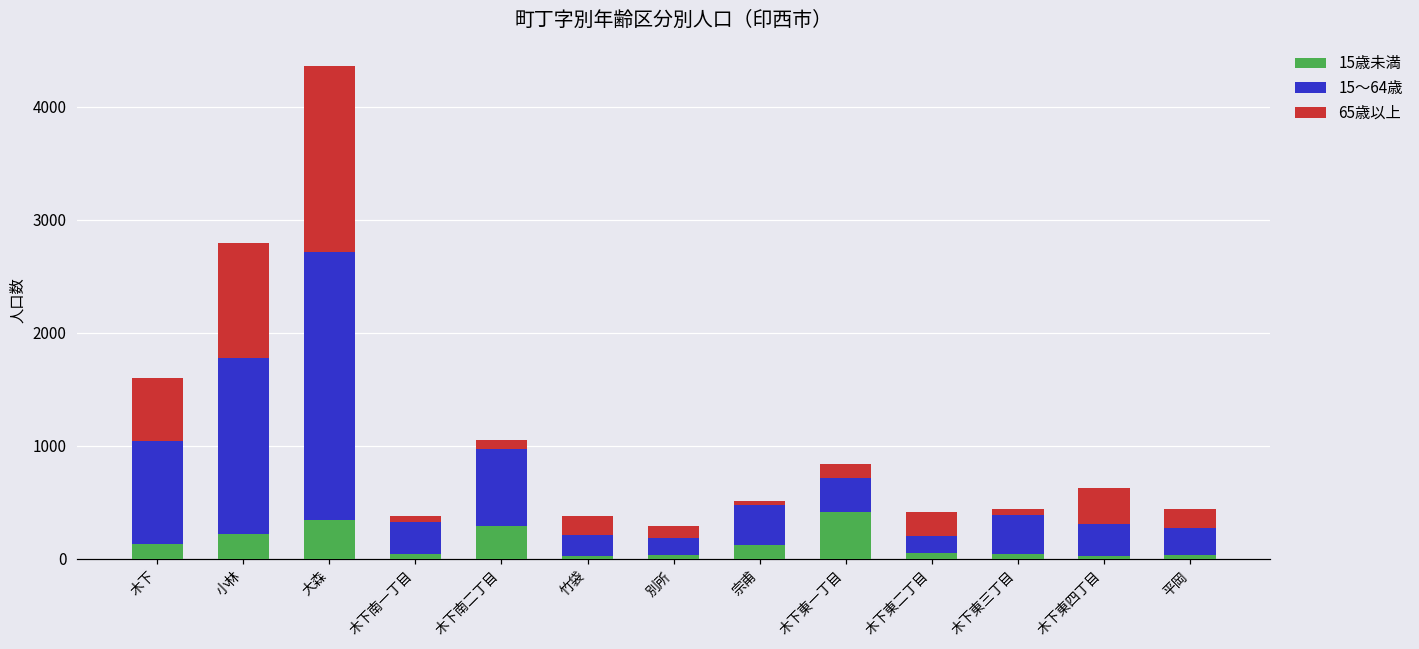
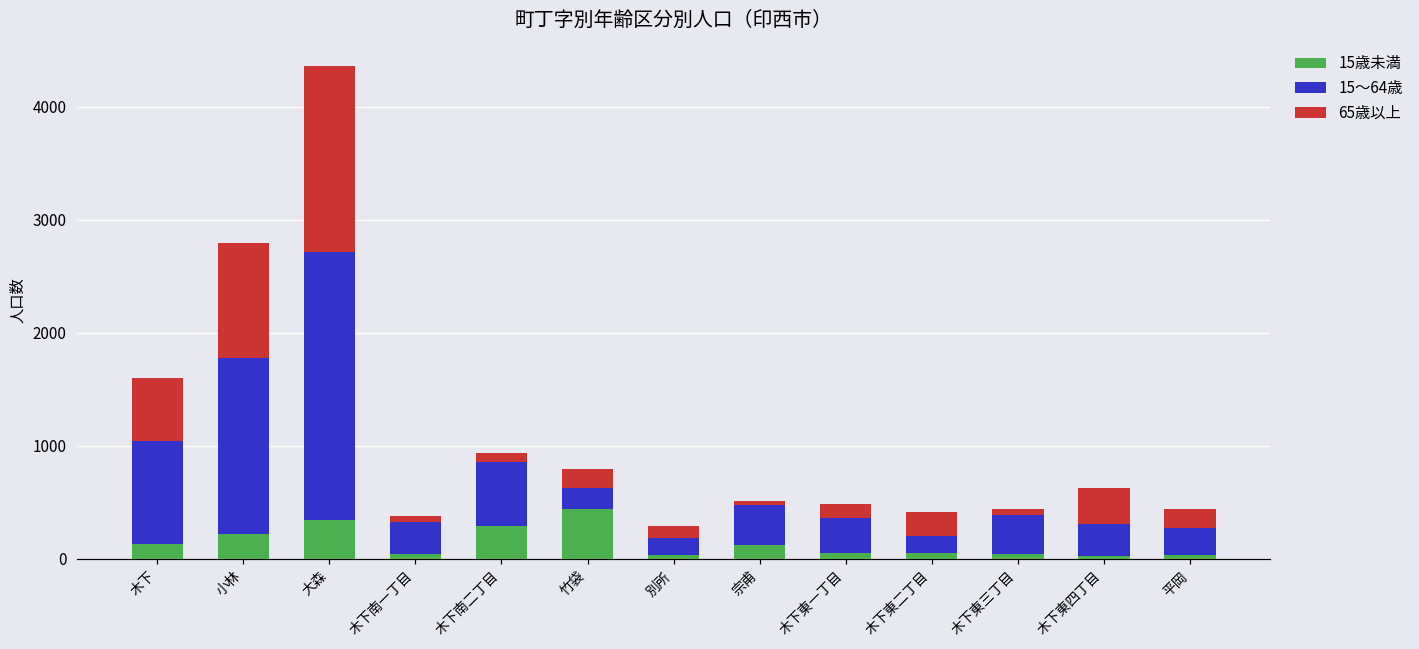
  {
    "15歳未満": {
      "木下": 130,
      "小林": 220,
      "大森": 350,
      "木下南一丁目": 40,
      "木下南二丁目": 290,
-     "竹袋": 30,
+     "竹袋": 450,
      "別所": 30,
      "宗甫": 130,
-     "木下東一丁目": 410,
+     "木下東一丁目": 50,
      "木下東二丁目": 50,
      "木下東三丁目": 40,
      "平岡": 30
    },
    "15～64歳": {
      "木下": 920,
      "小林": 1560,
      "大森": 2370,
      "木下南一丁目": 290,
-     "木下南二丁目": 680,
+     "木下南二丁目": 570,
      "竹袋": 180,
      "別所": 160,
      "宗甫": 360,
      "木下東一丁目": 310,
      "木下東二丁目": 160,
      "木下東三丁目": 350,
      "木下東四丁目": 290,
      "平岡": 240
    },
    "65歳以上": {
      "木下": 560,
      "小林": 1020,
      "大森": 1640,
      "木下南一丁目": 50,
      "木下南二丁目": 80,
      "竹袋": 170,
      "別所": 100,
      "宗甫": 30,
      "木下東一丁目": 130,
      "木下東二丁目": 210,
      "木下東三丁目": 50,
      "木下東四丁目": 320,
      "平岡": 160
    }
  }
